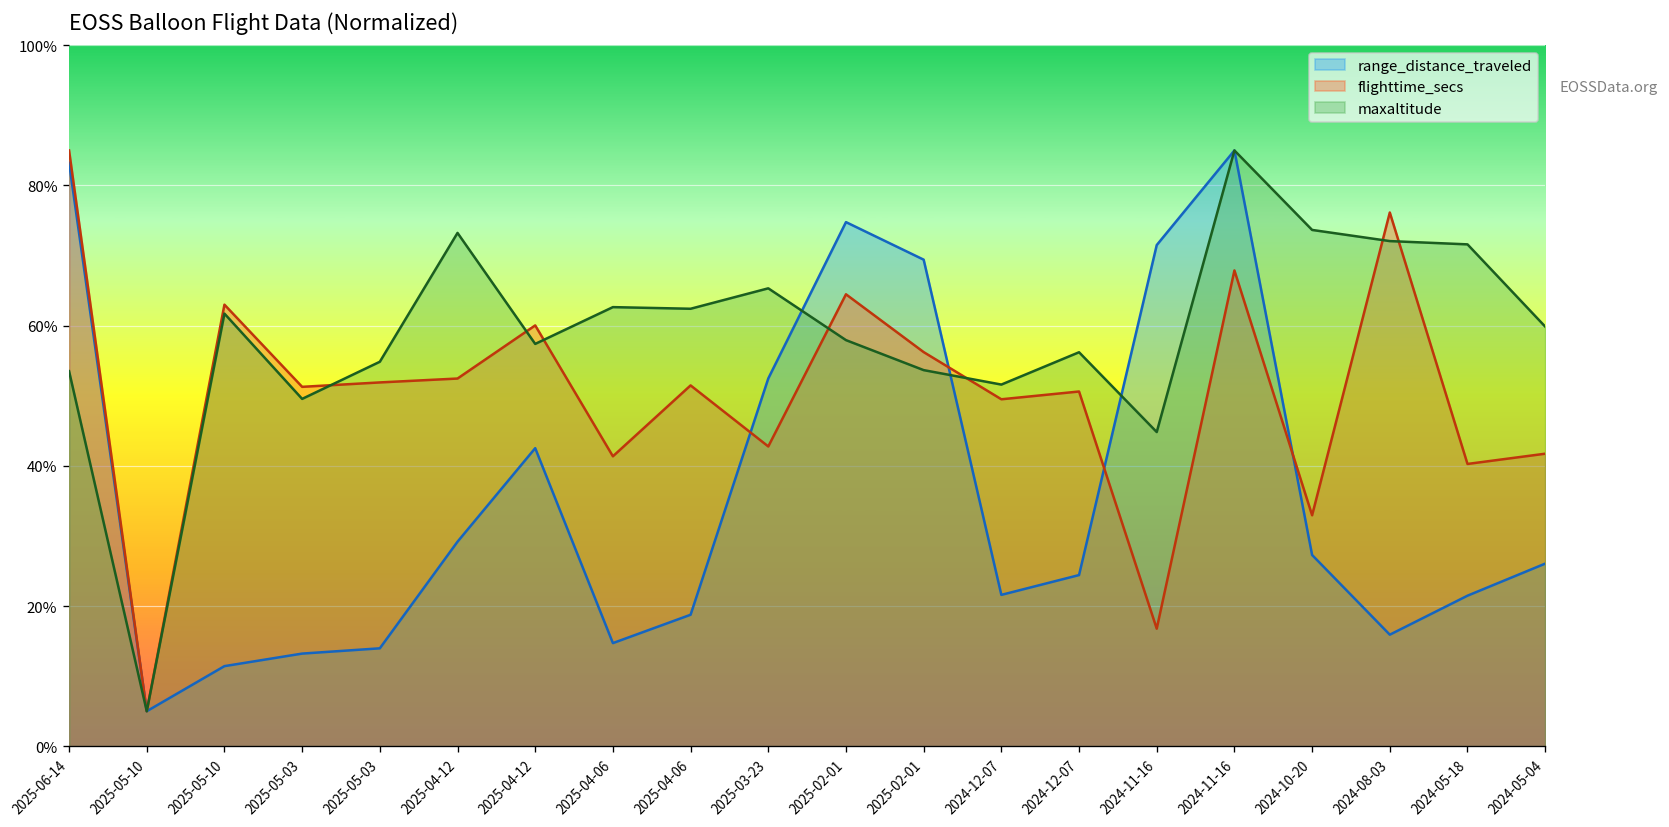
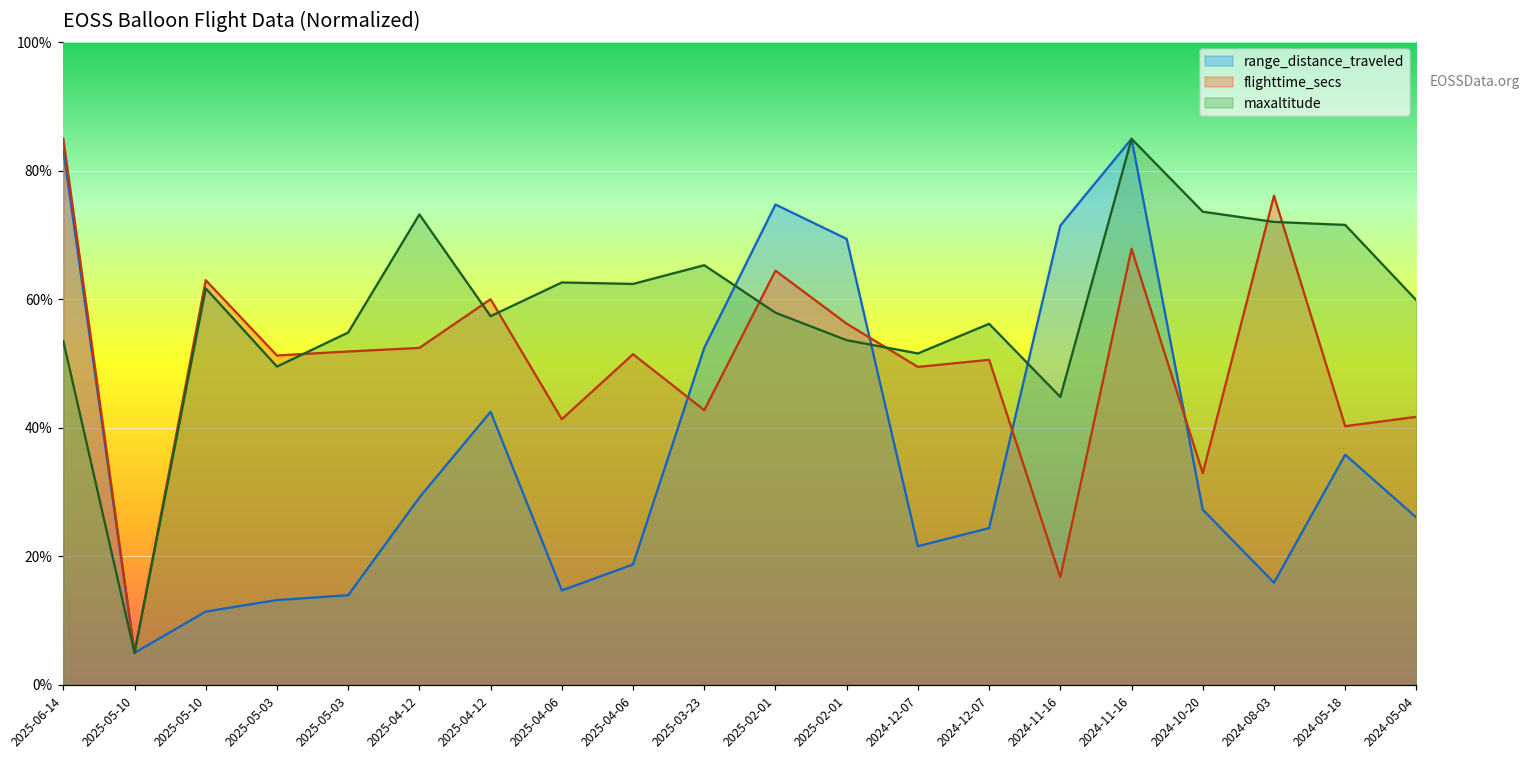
  {
    "range_distance_traveled": {
      "2025-06-14": "83%",
      "2025-03-23": "52%",
      "2024-10-20": "27%",
      "2024-08-03": "16%",
-     "2024-05-18": "21%",
+     "2024-05-18": "36%",
      "2024-05-04": "26%"
    },
    "flighttime_secs": {
      "2025-06-14": "85%",
      "2025-03-23": "43%",
      "2024-10-20": "33%",
      "2024-08-03": "76%",
      "2024-05-18": "40%",
      "2024-05-04": "42%"
    },
    "maxaltitude": {
      "2025-06-14": "54%",
      "2025-03-23": "65%",
      "2024-10-20": "74%",
      "2024-08-03": "72%",
      "2024-05-18": "72%",
      "2024-05-04": "60%"
    }
  }
